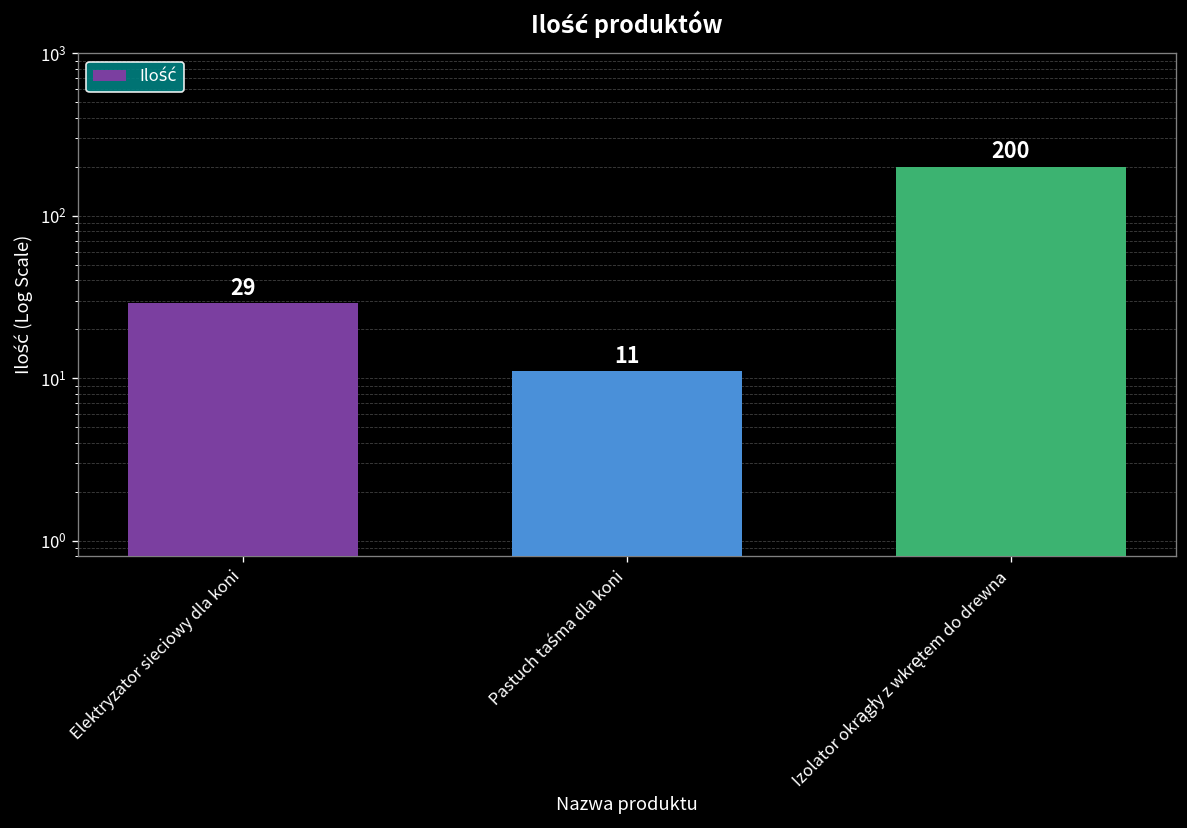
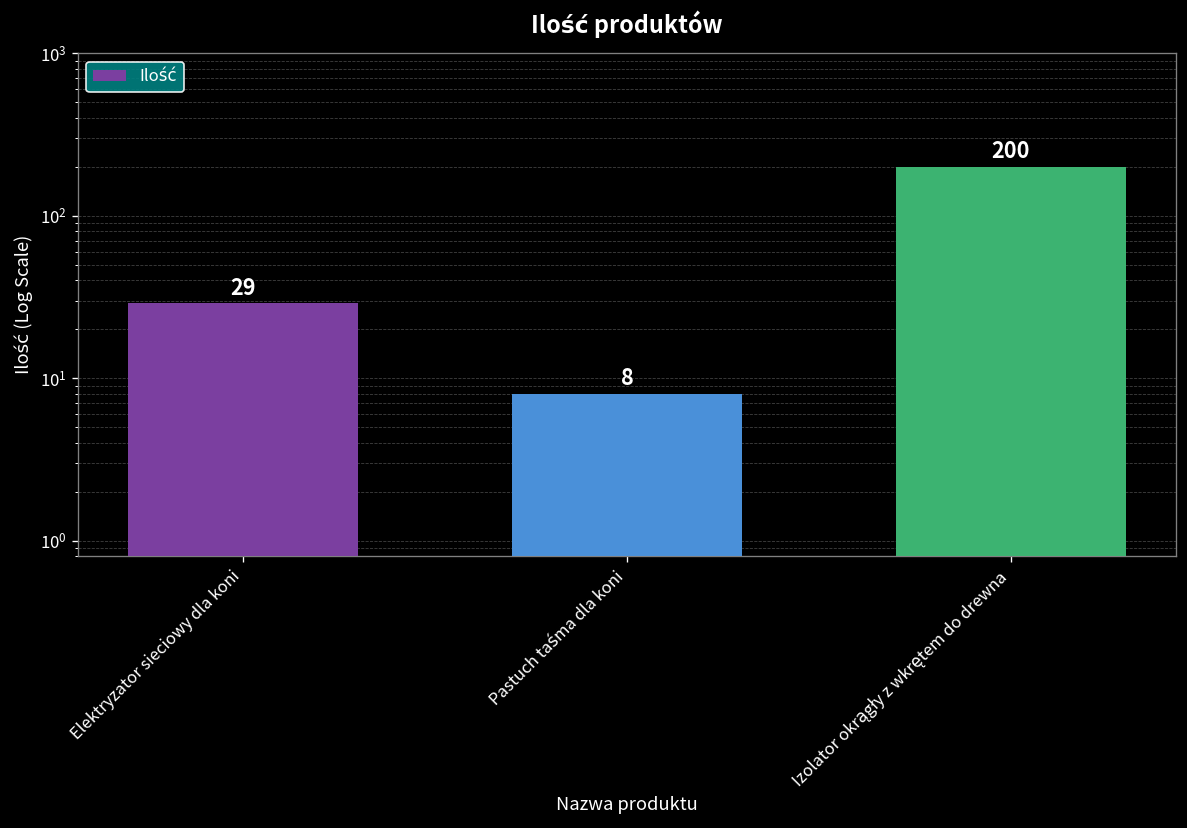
  {
    "Elektryzator sieciowy dla koni": 29,
-   "Pastuch taśma dla koni": 11,
+   "Pastuch taśma dla koni": 8,
    "Izolator okrągły z wkrętem do drewna": 200
  }
